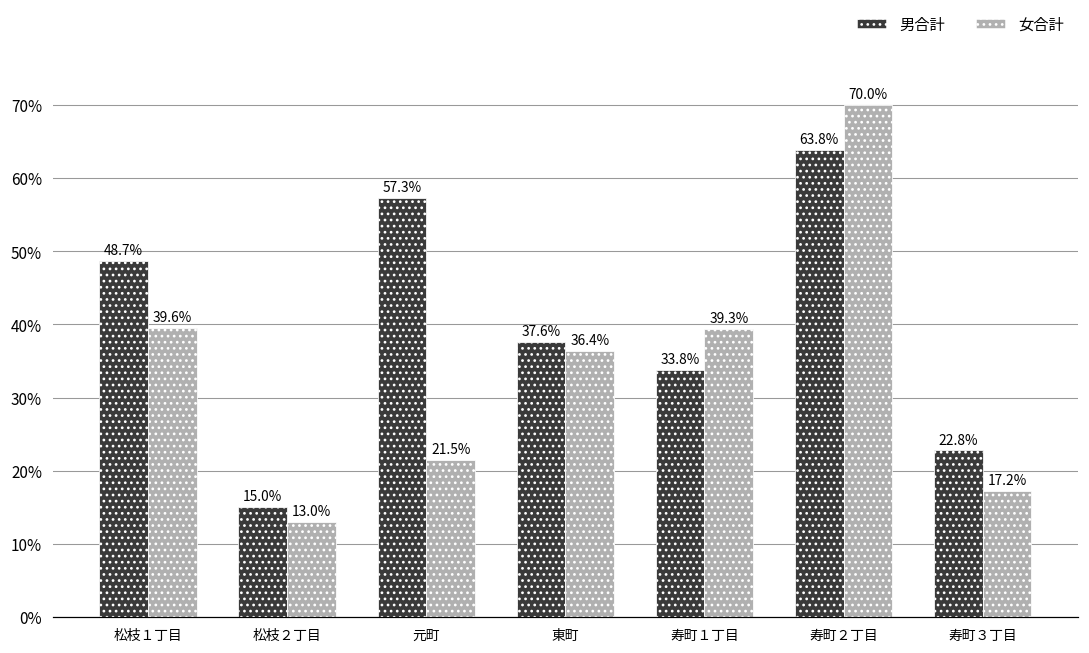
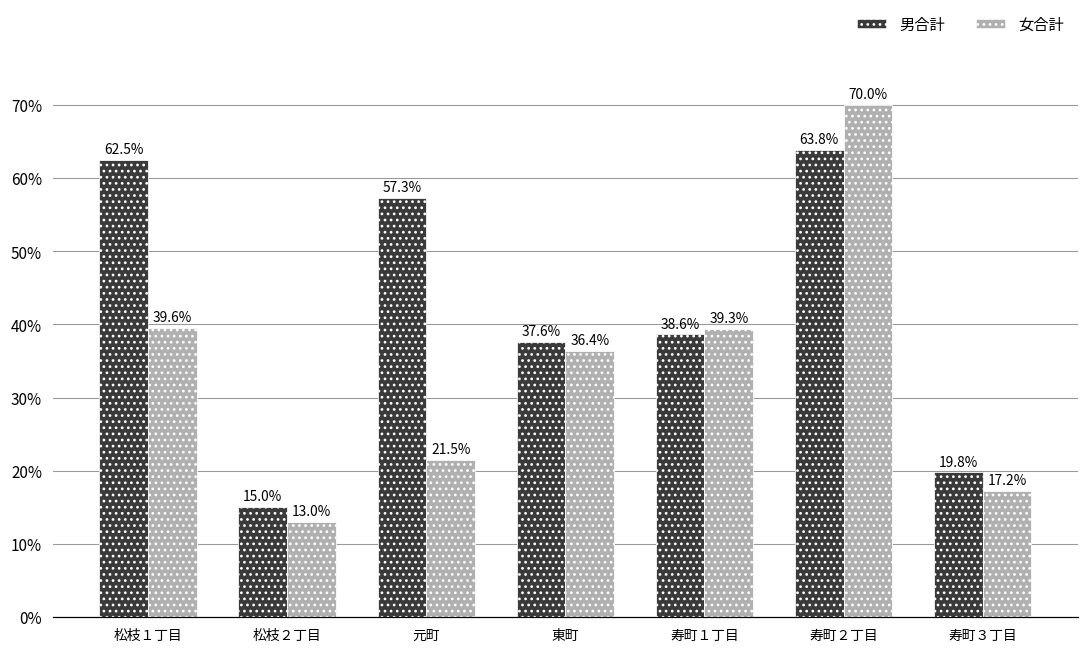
  {
    "男合計": {
-     "松枝１丁目": "48.7%",
+     "松枝１丁目": "62.5%",
      "松枝２丁目": "15.0%",
      "元町": "57.3%",
      "東町": "37.6%",
-     "寿町１丁目": "33.8%",
+     "寿町１丁目": "38.6%",
      "寿町２丁目": "63.8%",
-     "寿町３丁目": "22.8%"
+     "寿町３丁目": "19.8%"
    },
    "女合計": {
      "松枝１丁目": "39.6%",
      "松枝２丁目": "13.0%",
      "元町": "21.5%",
      "東町": "36.4%",
      "寿町１丁目": "39.3%",
      "寿町２丁目": "70.0%",
      "寿町３丁目": "17.2%"
    }
  }
